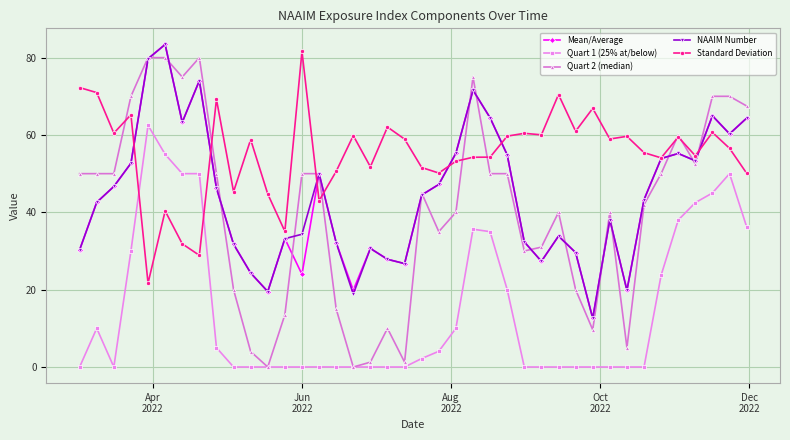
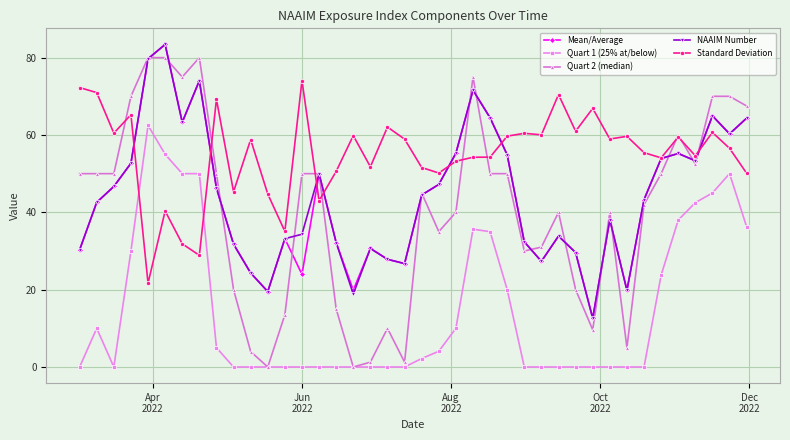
  {
    "Mean/Average": {
      "Jun 2022": 24
    },
    "NAAIM Number": {
      "Jun 2022": 34
    },
    "Standard Deviation": {
-     "Jun 2022": 82
+     "Jun 2022": 74
    }
  }
